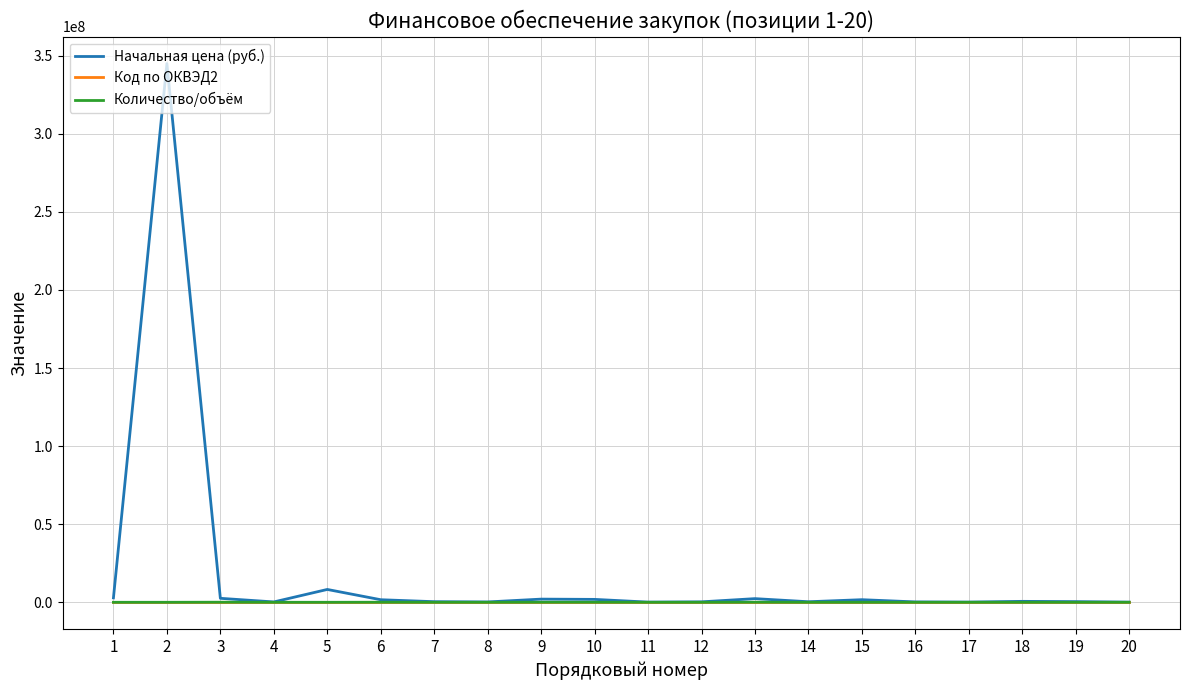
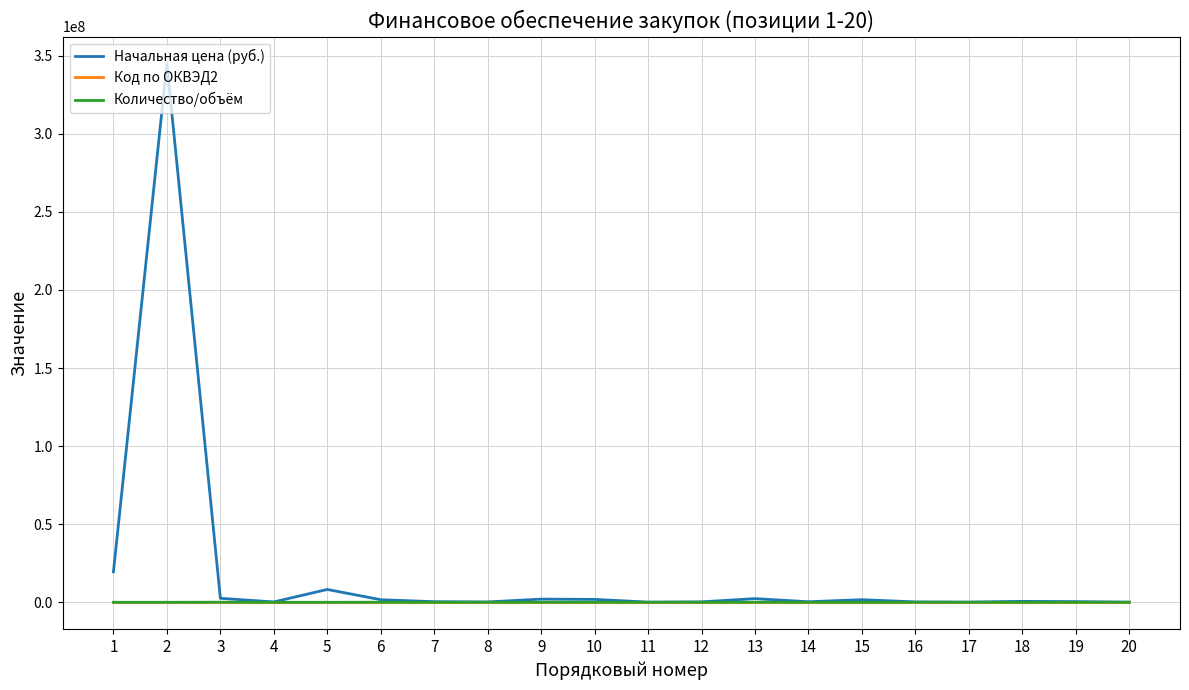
  {
    "Начальная цена (руб.)": {
-     "1": 3000000,
+     "1": 20000000,
      "3": 3000000,
      "5": 8000000,
      "9": 2000000,
      "10": 2000000,
      "13": 2000000,
      "15": 2000000
    },
    "Количество/объём": {
      "1": 0,
      "2": 0,
      "3": 0,
      "5": 0,
      "6": 0,
      "9": 0,
      "10": 0,
      "13": 0,
      "15": 0
    }
  }
